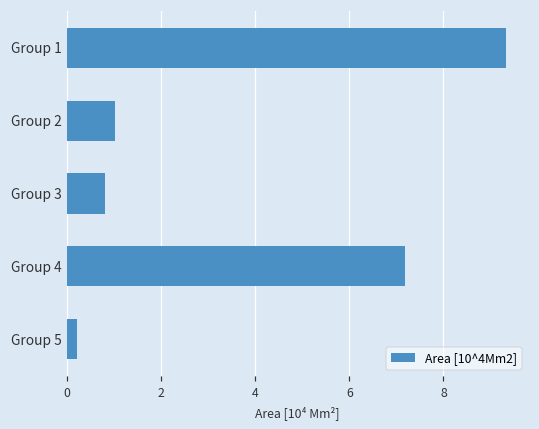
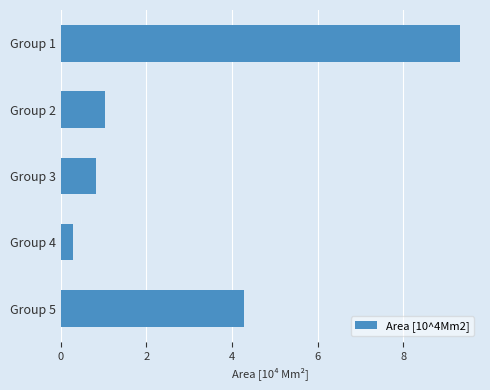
  {
    "Group 1": 9.3,
    "Group 2": 1.0,
    "Group 3": 0.8,
-   "Group 4": 7.2,
-   "Group 5": 0.2
+   "Group 4": 0.3,
+   "Group 5": 4.3
  }
